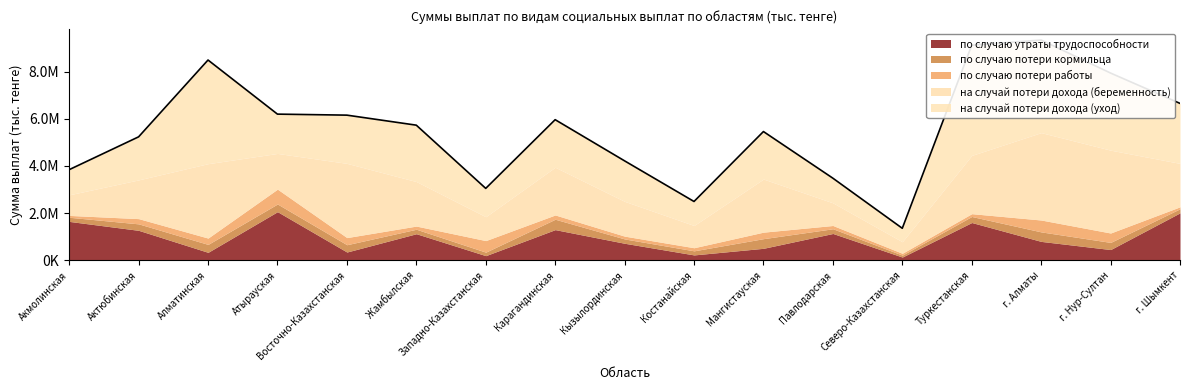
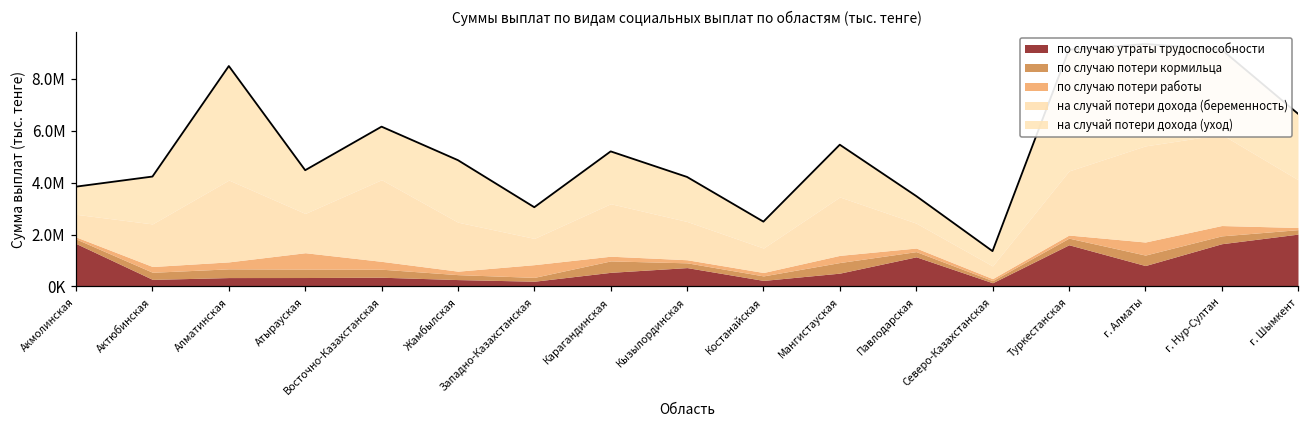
  {
    "по случаю утраты трудоспособности": {
      "Акмолинская": 1700000,
-     "Актюбинская": 1300000,
+     "Актюбинская": 300000,
      "Алматинская": 300000,
-     "Атырауская": 2100000,
+     "Атырауская": 300000,
      "Восточно-Казахстанская": 400000,
-     "Жамбылская": 1100000,
+     "Жамбылская": 300000,
      "Западно-Казахстанская": 200000,
-     "Карагандинская": 1300000,
+     "Карагандинская": 500000,
      "Кызылординская": 700000,
      "Костанайская": 200000,
      "Мангистауская": 500000,
      "Павлодарская": 1100000,
      "Туркестанская": 1600000,
      "г. Алматы": 800000,
-     "г. Нур-Султан": 500000,
+     "г. Нур-Султан": 1600000,
      "г. Шымкент": 2000000
    }
  }
